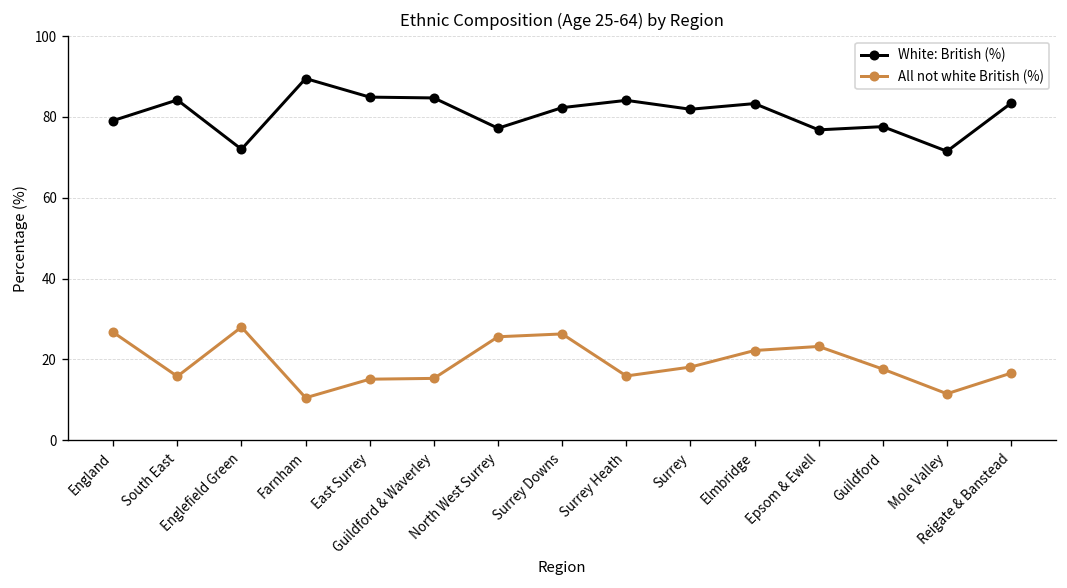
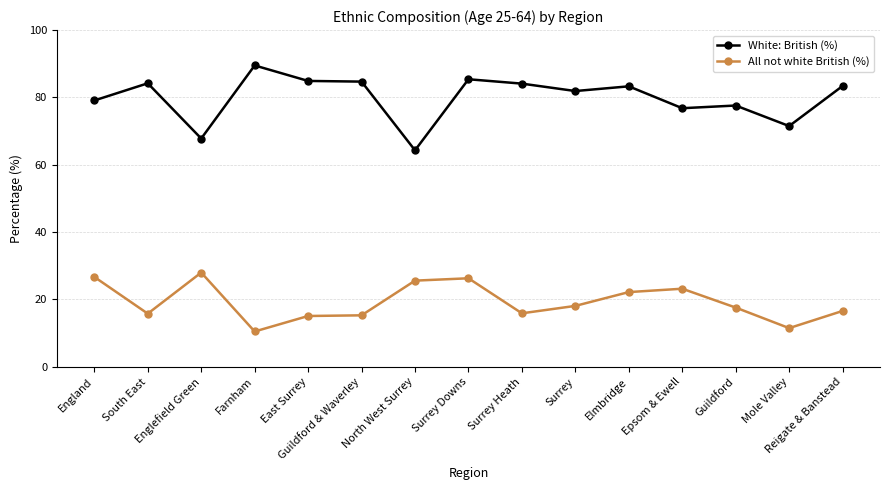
  {
    "White: British (%)": {
      "England": 79,
      "South East": 84,
-     "Englefield Green": 72,
+     "Englefield Green": 68,
      "Farnham": 90,
      "East Surrey": 85,
      "Guildford & Waverley": 85,
-     "North West Surrey": 77,
-     "Surrey Downs": 82,
+     "North West Surrey": 64,
+     "Surrey Downs": 85,
      "Surrey Heath": 84,
      "Surrey": 82,
      "Elmbridge": 83,
      "Epsom & Ewell": 77,
      "Guildford": 78,
      "Mole Valley": 72,
      "Reigate & Banstead": 83
    },
    "All not white British (%)": {
      "England": 27,
      "South East": 16,
      "Englefield Green": 28,
      "Farnham": 11,
      "East Surrey": 15,
      "Guildford & Waverley": 15,
      "North West Surrey": 26,
      "Surrey Downs": 26,
      "Surrey Heath": 16,
      "Surrey": 18,
      "Elmbridge": 22,
      "Epsom & Ewell": 23,
      "Guildford": 18,
      "Mole Valley": 12,
      "Reigate & Banstead": 17
    }
  }
